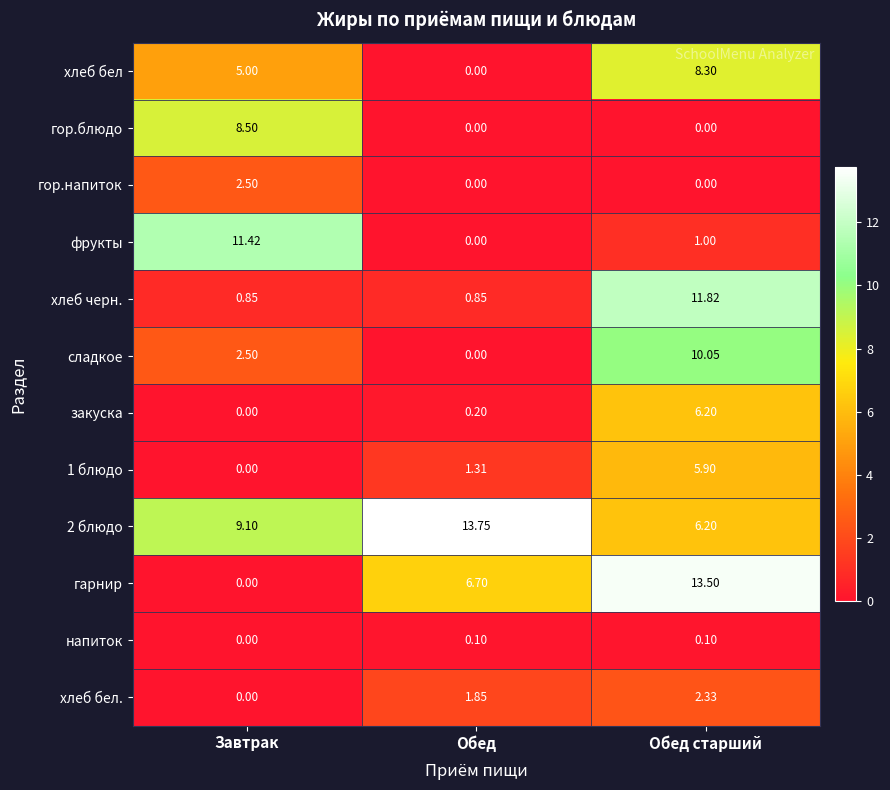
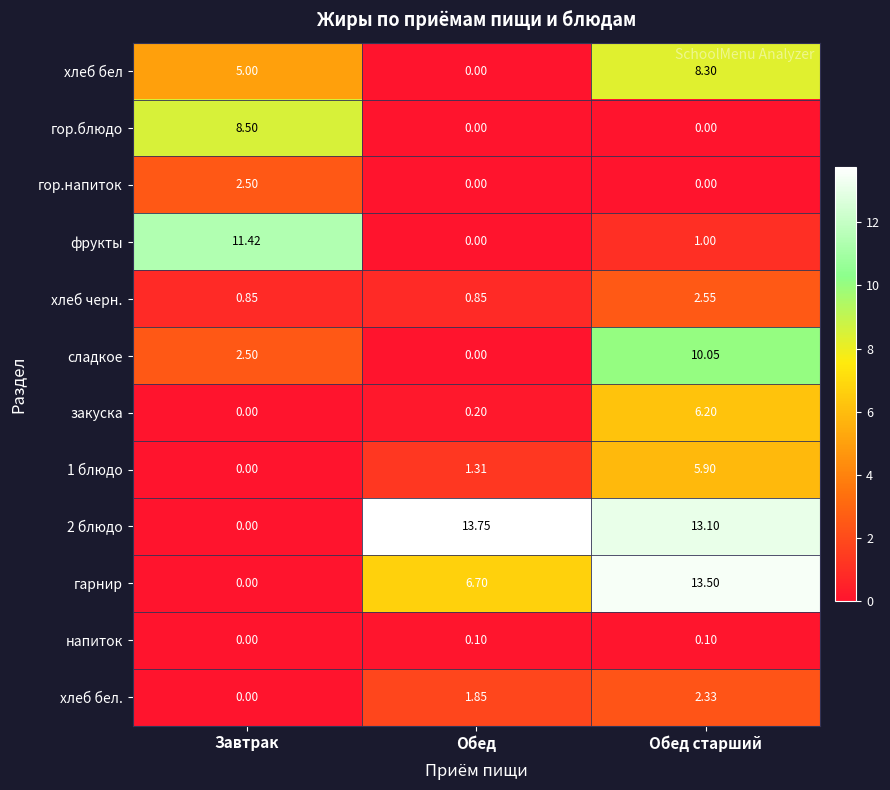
  {
    "хлеб бел": {
      "Завтрак": 5.00,
      "Обед": 0.00
    },
    "гор.блюдо": {
      "Завтрак": 8.50,
      "Обед": 0.00,
      "Обед старший": 0.00
    },
    "гор.напиток": {
      "Завтрак": 2.50,
      "Обед": 0.00,
      "Обед старший": 0.00
    },
    "фрукты": {
      "Завтрак": 11.42,
      "Обед": 0.00,
      "Обед старший": 1.00
    },
    "хлеб черн.": {
      "Завтрак": 0.85,
      "Обед": 0.85,
-     "Обед старший": 11.82
+     "Обед старший": 2.55
    },
    "сладкое": {
      "Завтрак": 2.50,
      "Обед": 0.00,
      "Обед старший": 10.05
    },
    "закуска": {
      "Завтрак": 0.00,
      "Обед": 0.20,
      "Обед старший": 6.20
    },
    "1 блюдо": {
      "Завтрак": 0.00,
      "Обед": 1.31,
      "Обед старший": 5.90
    },
    "2 блюдо": {
-     "Завтрак": 9.10,
+     "Завтрак": 0.00,
      "Обед": 13.75,
-     "Обед старший": 6.20
+     "Обед старший": 13.10
    },
    "гарнир": {
      "Завтрак": 0.00,
      "Обед": 6.70,
      "Обед старший": 13.50
    },
    "напиток": {
      "Завтрак": 0.00,
      "Обед": 0.10,
      "Обед старший": 0.10
    },
    "хлеб бел.": {
      "Завтрак": 0.00,
      "Обед": 1.85,
      "Обед старший": 2.33
    }
  }
